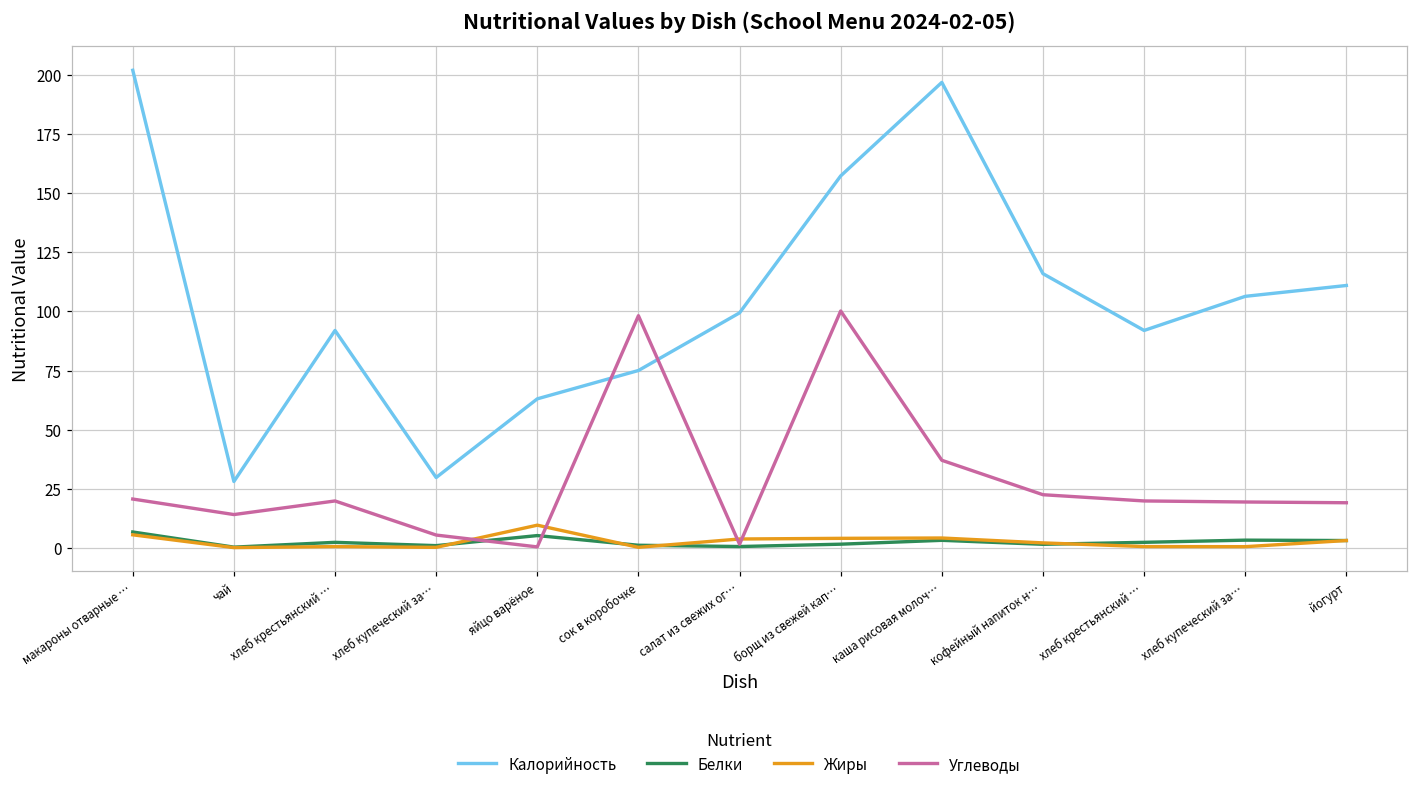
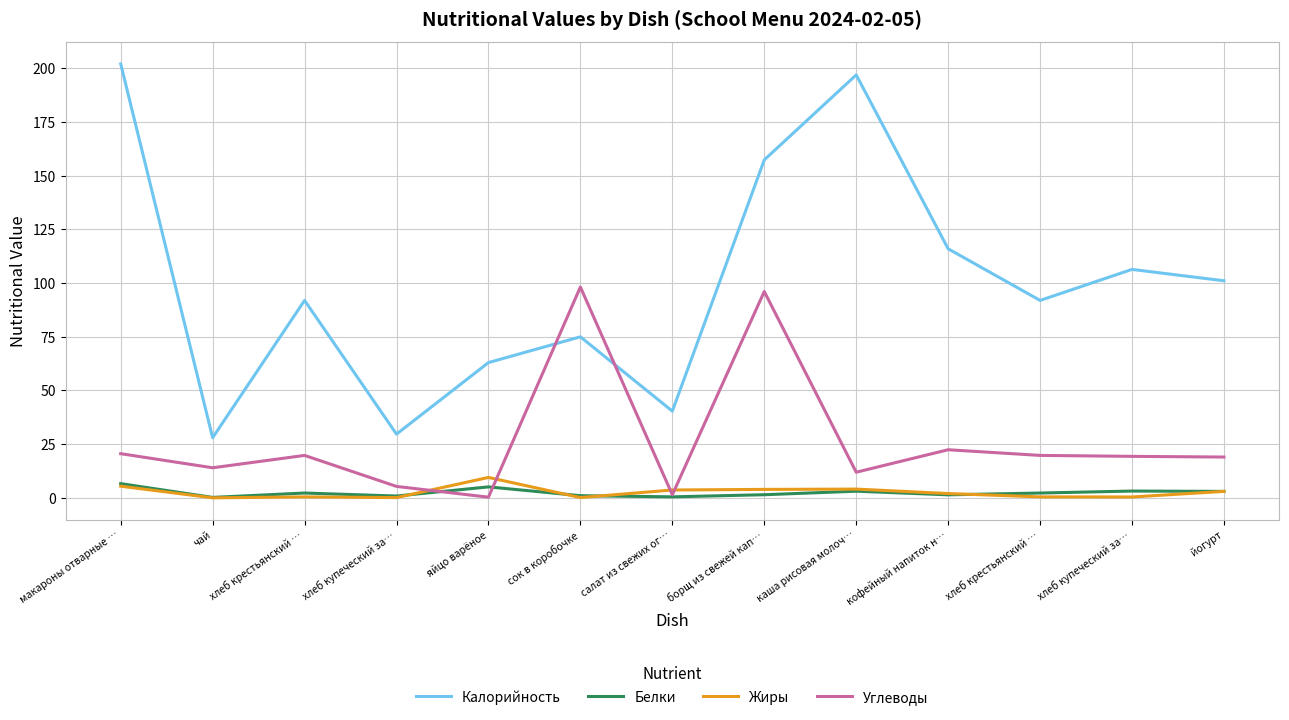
  {
    "Калорийность": {
      "макароны отварные …": 202,
      "чай": 28,
      "яйцо варёное": 63,
      "сок в коробочке": 75,
-     "салат из свежих ог…": 99,
+     "салат из свежих ог…": 40,
      "борщ из свежей кап…": 157,
      "каша рисовая молоч…": 197,
      "кофейный напиток н…": 116,
-     "йогурт": 111
+     "йогурт": 101
    },
    "Белки": {
      "макароны отварные …": 7,
      "яйцо варёное": 5,
      "борщ из свежей кап…": 1
    },
    "Жиры": {
      "макароны отварные …": 5,
      "яйцо варёное": 10,
      "салат из свежих ог…": 4,
      "борщ из свежей кап…": 4
    },
    "Углеводы": {
      "макароны отварные …": 21,
      "чай": 14,
      "яйцо варёное": 0,
      "сок в коробочке": 98,
-     "борщ из свежей кап…": 100,
-     "каша рисовая молоч…": 37,
+     "борщ из свежей кап…": 96,
+     "каша рисовая молоч…": 12,
      "кофейный напиток н…": 22,
      "йогурт": 19
    }
  }
